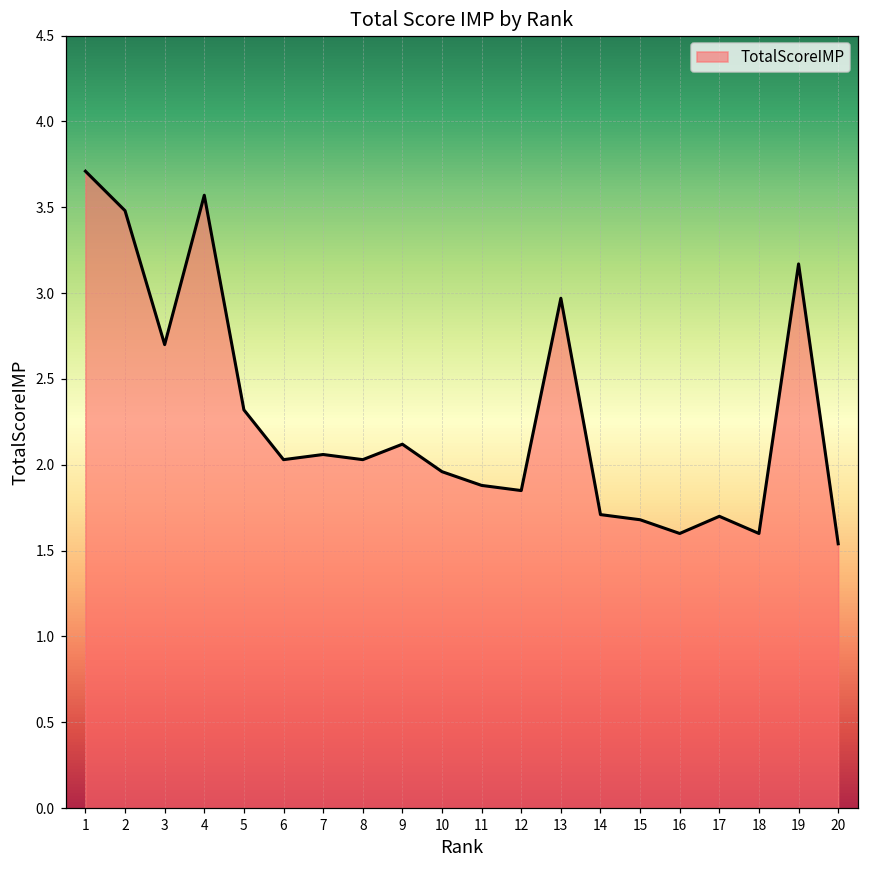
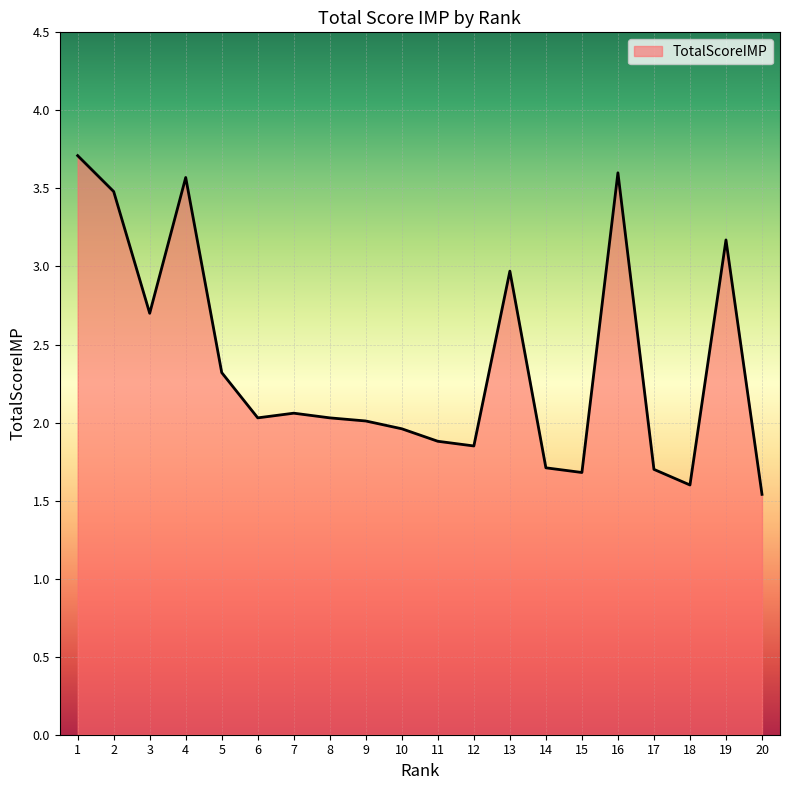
  {
    "1": 3.71,
    "2": 3.48,
    "3": 2.70,
    "4": 3.57,
    "5": 2.32,
    "6": 2.03,
    "7": 2.06,
    "8": 2.03,
-   "9": 2.12,
+   "9": 2.01,
    "10": 1.96,
    "11": 1.88,
    "12": 1.85,
    "13": 2.97,
    "14": 1.71,
    "15": 1.68,
-   "16": 1.6,
+   "16": 3.6,
    "17": 1.70,
    "18": 1.60,
    "19": 3.17,
    "20": 1.54
  }
